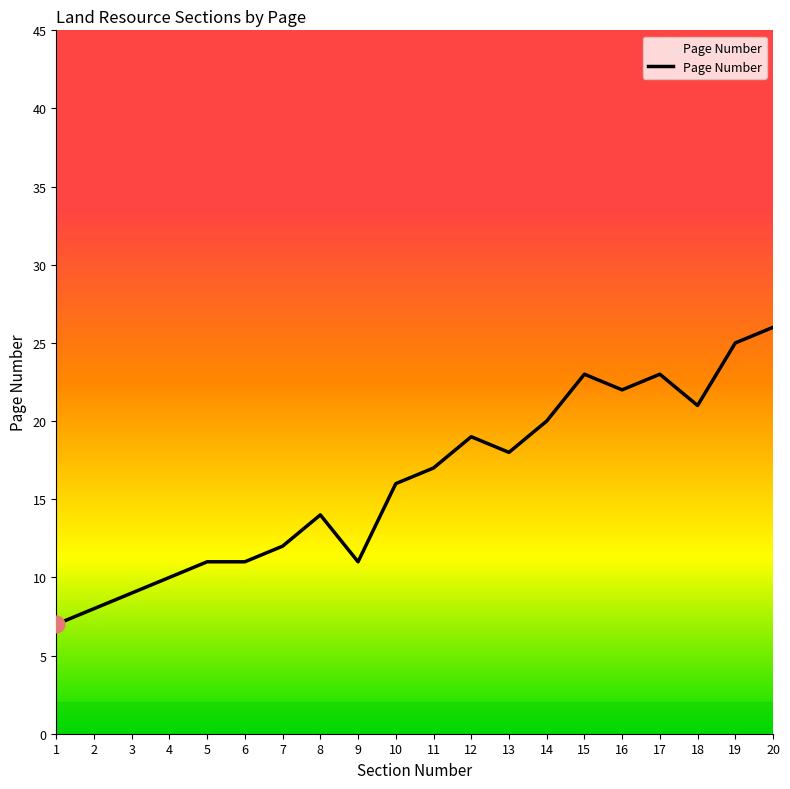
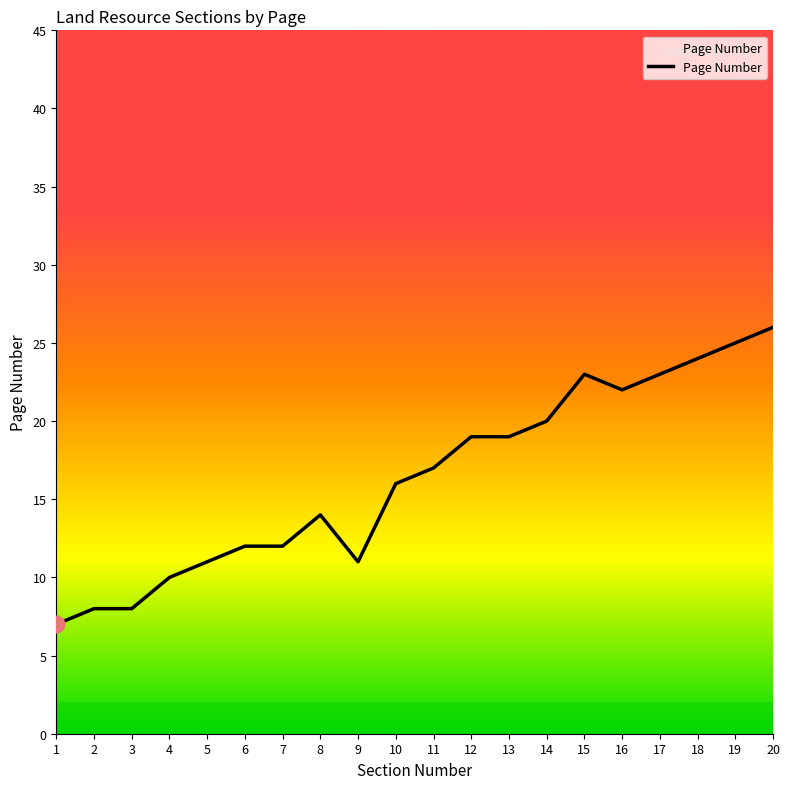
  {
    "Page Number": {
      "2": 8,
-     "3": 9,
+     "3": 8,
      "4": 10,
      "5": 11,
-     "6": 11,
+     "6": 12,
      "7": 12,
      "8": 14,
      "9": 11,
      "10": 16,
      "11": 17,
      "12": 19,
-     "13": 18,
+     "13": 19,
      "14": 20,
      "15": 23,
      "16": 22,
      "17": 23,
-     "18": 21,
+     "18": 24,
      "19": 25,
      "20": 26
    }
  }
